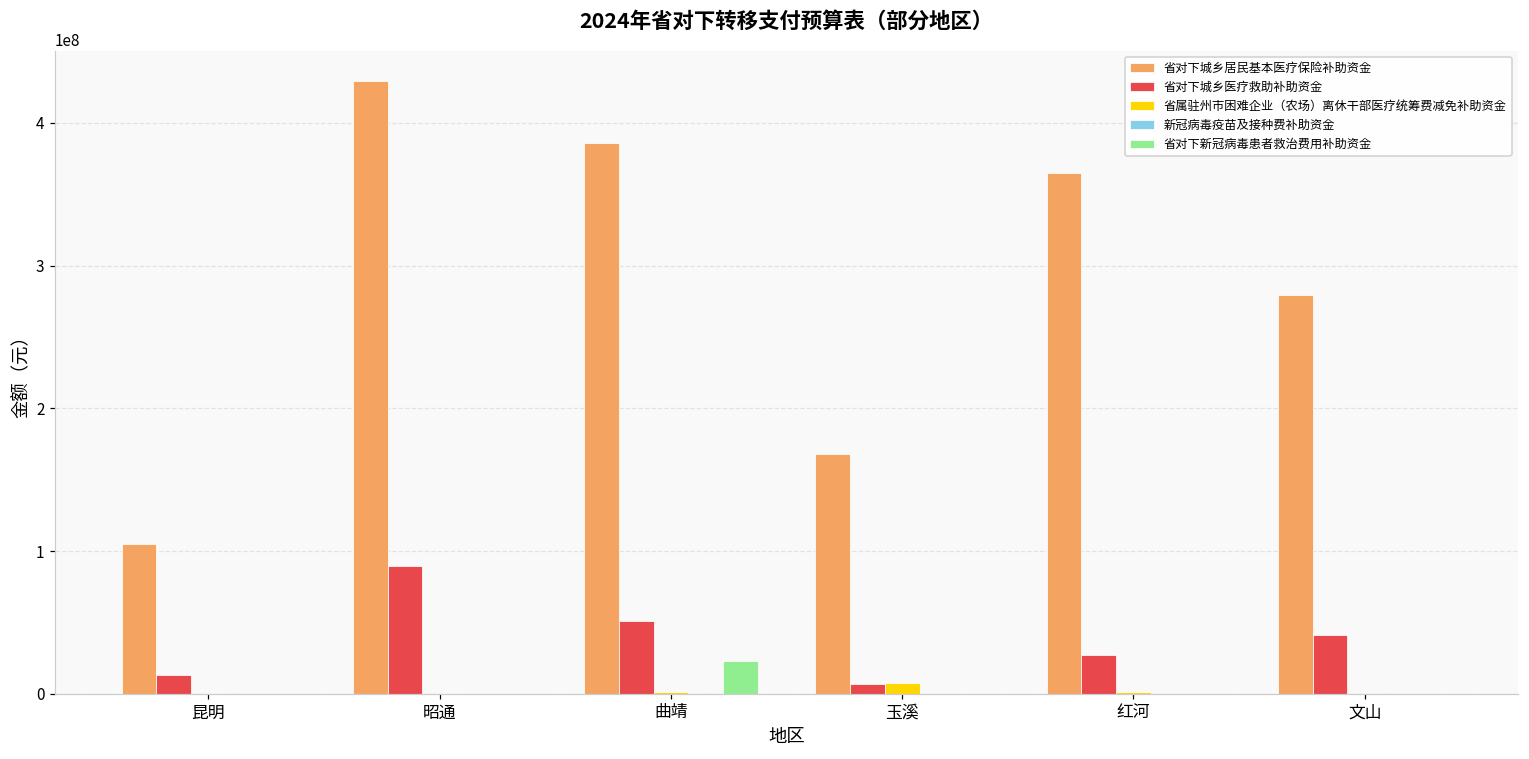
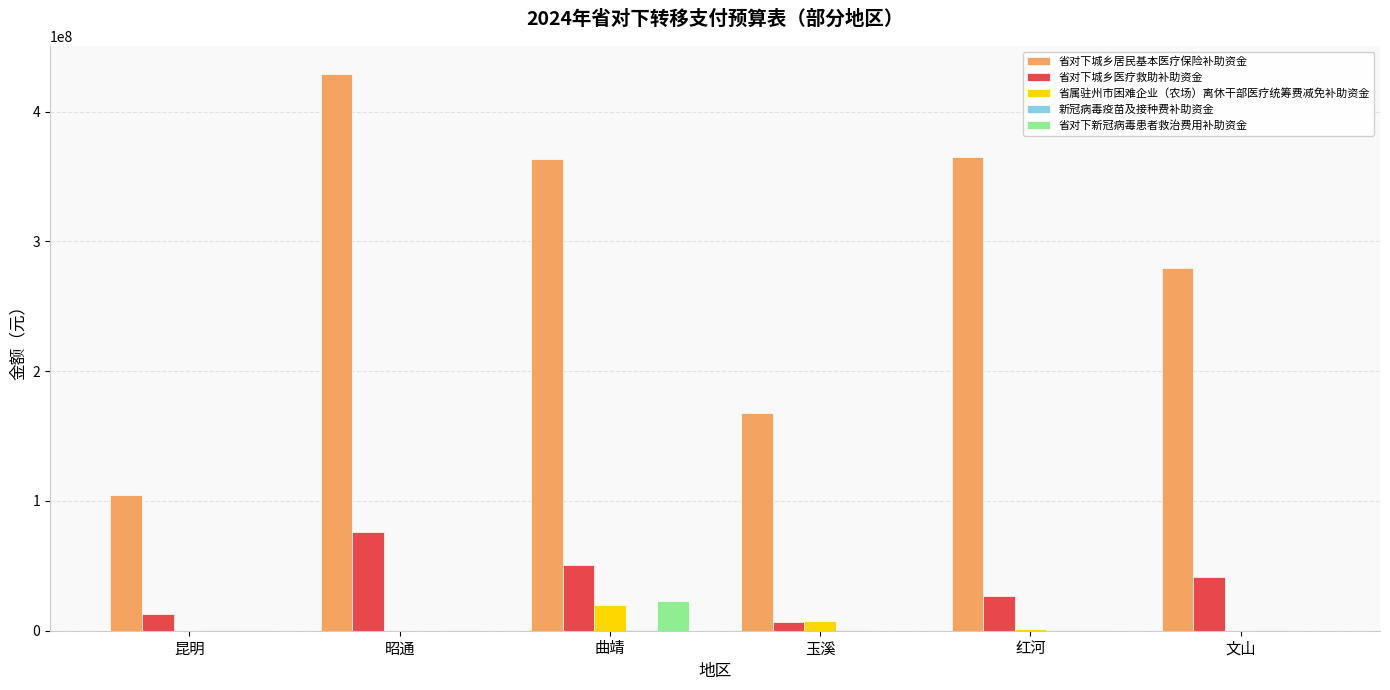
  {
    "省对下城乡居民基本医疗保险补助资金": {
      "昆明": 105000000,
      "昭通": 429000000,
-     "曲靖": 386000000,
+     "曲靖": 364000000,
      "玉溪": 168000000,
      "红河": 365000000,
      "文山": 280000000
    },
    "省对下城乡医疗救助补助资金": {
      "昆明": 13000000,
-     "昭通": 89000000,
+     "昭通": 76000000,
      "曲靖": 51000000,
      "玉溪": 7000000,
      "红河": 27000000,
      "文山": 41000000
    },
    "省属驻州市困难企业（农场）离休干部医疗统筹费减免补助资金": {
      "昭通": 0,
-     "曲靖": 1000000,
+     "曲靖": 20000000,
      "玉溪": 7000000
    },
    "省对下新冠病毒患者救治费用补助资金": {
      "曲靖": 23000000
    }
  }
